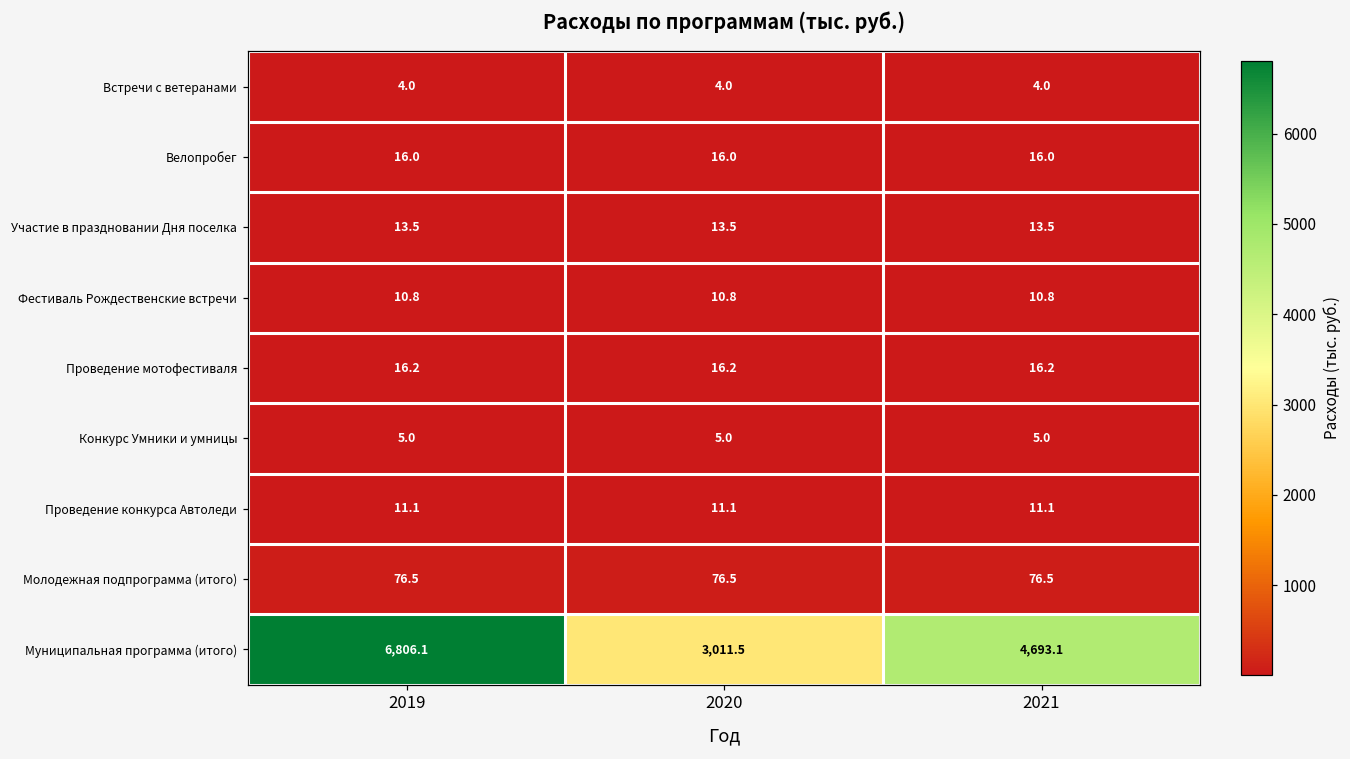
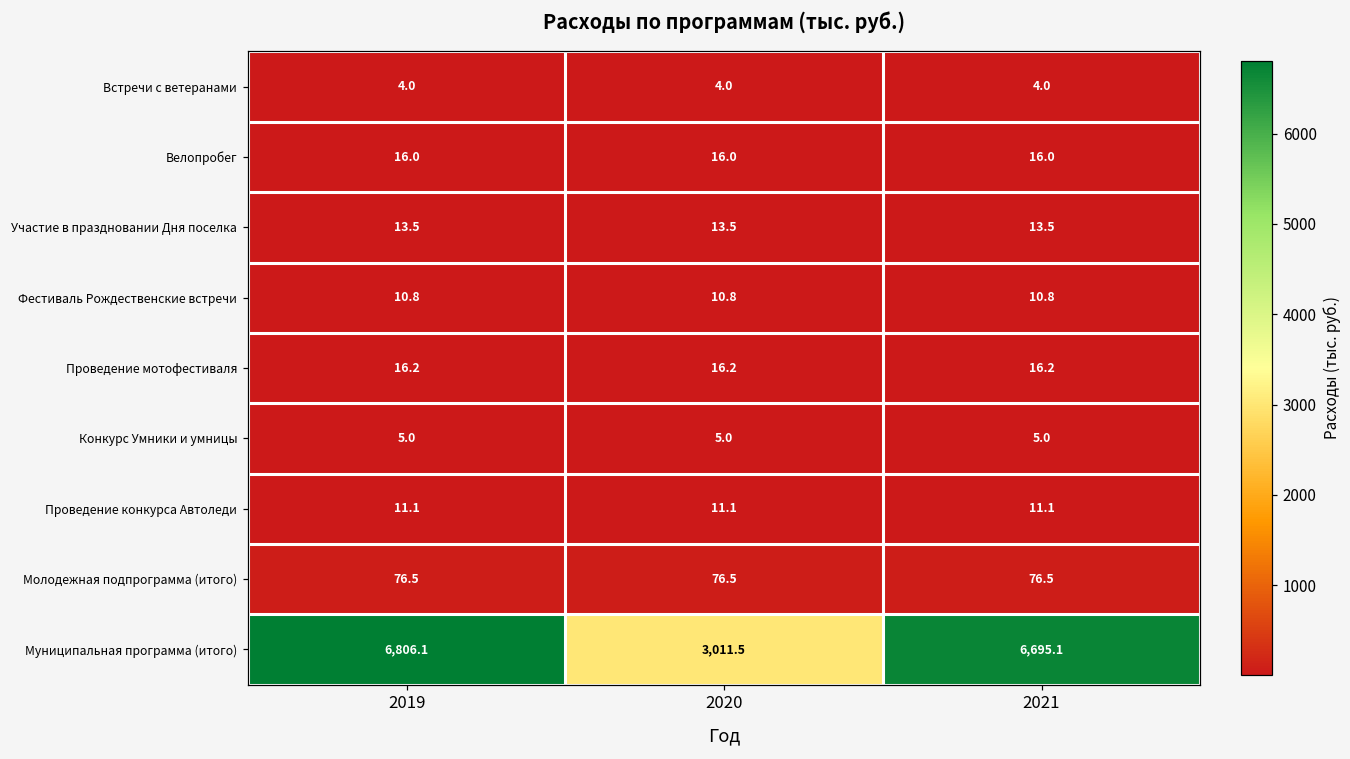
  {
    "Встречи с ветеранами": {
      "2019": "4.0",
      "2020": "4.0",
      "2021": "4.0"
    },
    "Велопробег": {
      "2019": "16.0",
      "2020": "16.0",
      "2021": "16.0"
    },
    "Участие в праздновании Дня поселка": {
      "2019": "13.5",
      "2020": "13.5",
      "2021": "13.5"
    },
    "Фестиваль Рождественские встречи": {
      "2019": "10.8",
      "2020": "10.8",
      "2021": "10.8"
    },
    "Проведение мотофестиваля": {
      "2019": "16.2",
      "2020": "16.2",
      "2021": "16.2"
    },
    "Конкурс Умники и умницы": {
      "2019": "5.0",
      "2020": "5.0",
      "2021": "5.0"
    },
    "Проведение конкурса Автоледи": {
      "2019": "11.1",
      "2020": "11.1",
      "2021": "11.1"
    },
    "Молодежная подпрограмма (итого)": {
      "2019": "76.5",
      "2020": "76.5",
      "2021": "76.5"
    },
    "Муниципальная программа (итого)": {
      "2019": "6,806.1",
      "2020": "3,011.5",
-     "2021": "4,693.1"
+     "2021": "6,695.1"
    }
  }
